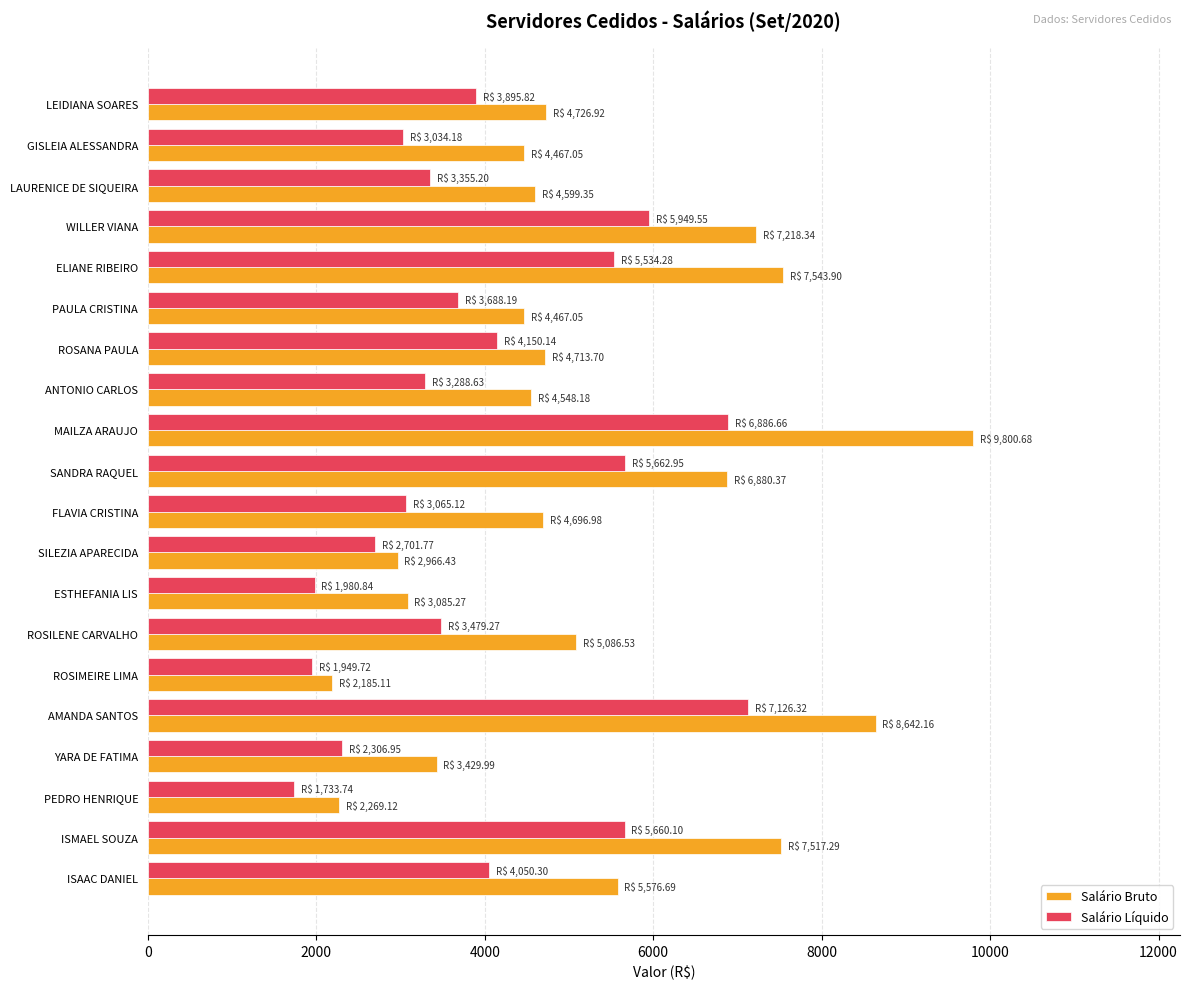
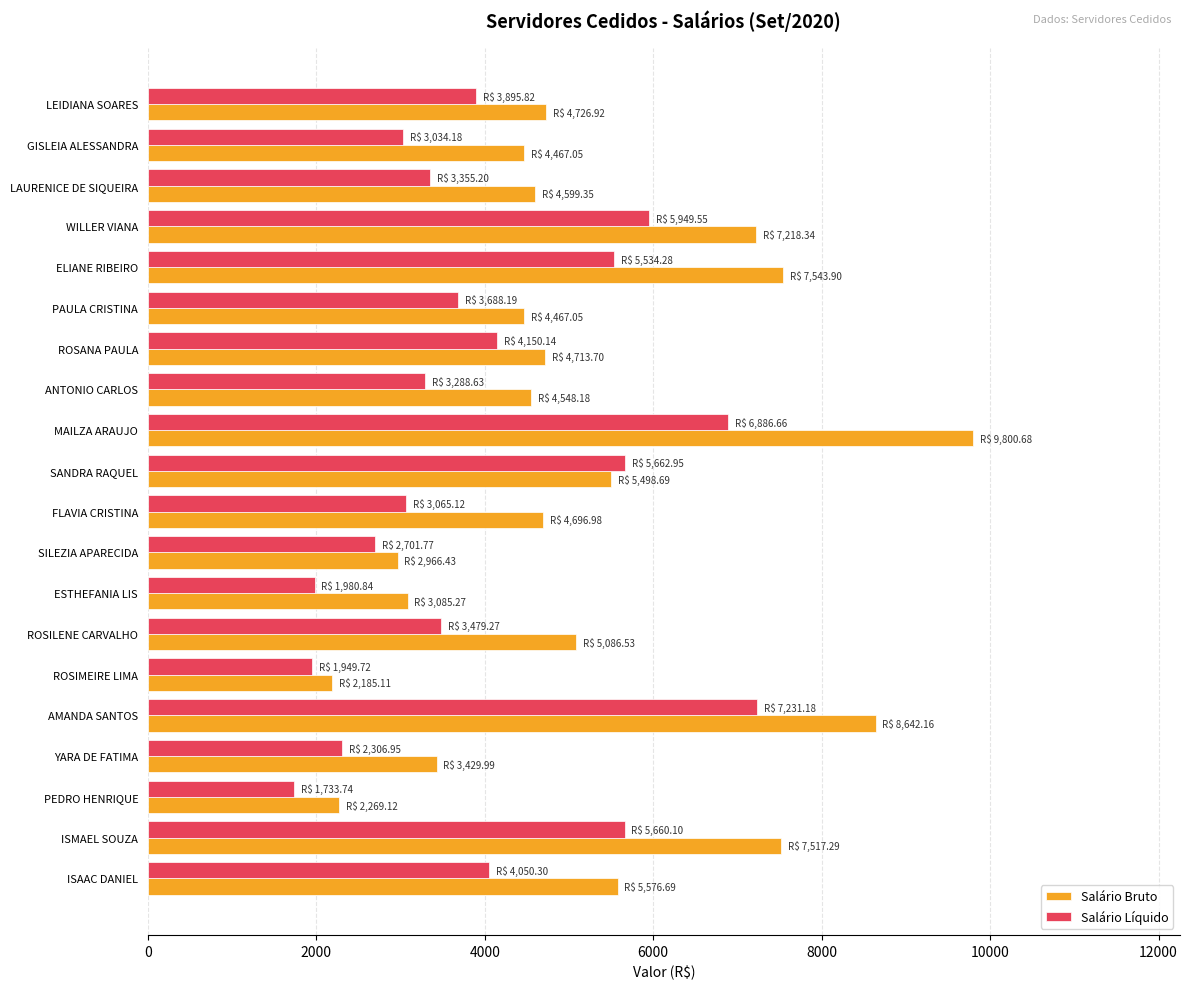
  {
    "Salário Bruto": {
      "LEIDIANA SOARES": "4,726.92",
      "GISLEIA ALESSANDRA": "4,467.05",
      "LAURENICE DE SIQUEIRA": "4,599.35",
      "WILLER VIANA": "7,218.34",
      "ELIANE RIBEIRO": "7,543.90",
      "PAULA CRISTINA": "4,467.05",
      "ROSANA PAULA": "4,713.70",
      "ANTONIO CARLOS": "4,548.18",
      "MAILZA ARAUJO": "9,800.68",
-     "SANDRA RAQUEL": "6,880.37",
+     "SANDRA RAQUEL": "5,498.69",
      "FLAVIA CRISTINA": "4,696.98",
      "SILEZIA APARECIDA": "2,966.43",
      "ESTHEFANIA LIS": "3,085.27",
      "ROSILENE CARVALHO": "5,086.53",
      "ROSIMEIRE LIMA": "2,185.11",
      "AMANDA SANTOS": "8,642.16",
      "YARA DE FATIMA": "3,429.99",
      "PEDRO HENRIQUE": "2,269.12",
      "ISMAEL SOUZA": "7,517.29",
      "ISAAC DANIEL": "5,576.69"
    },
    "Salário Líquido": {
      "LEIDIANA SOARES": "3,895.82",
      "GISLEIA ALESSANDRA": "3,034.18",
      "LAURENICE DE SIQUEIRA": "3,355.20",
      "WILLER VIANA": "5,949.55",
      "ELIANE RIBEIRO": "5,534.28",
      "PAULA CRISTINA": "3,688.19",
      "ROSANA PAULA": "4,150.14",
      "ANTONIO CARLOS": "3,288.63",
      "MAILZA ARAUJO": "6,886.66",
      "SANDRA RAQUEL": "5,662.95",
      "FLAVIA CRISTINA": "3,065.12",
      "SILEZIA APARECIDA": "2,701.77",
      "ESTHEFANIA LIS": "1,980.84",
      "ROSILENE CARVALHO": "3,479.27",
      "ROSIMEIRE LIMA": "1,949.72",
-     "AMANDA SANTOS": "7,126.32",
+     "AMANDA SANTOS": "7,231.18",
      "YARA DE FATIMA": "2,306.95",
      "PEDRO HENRIQUE": "1,733.74",
      "ISMAEL SOUZA": "5,660.10",
      "ISAAC DANIEL": "4,050.30"
    }
  }
